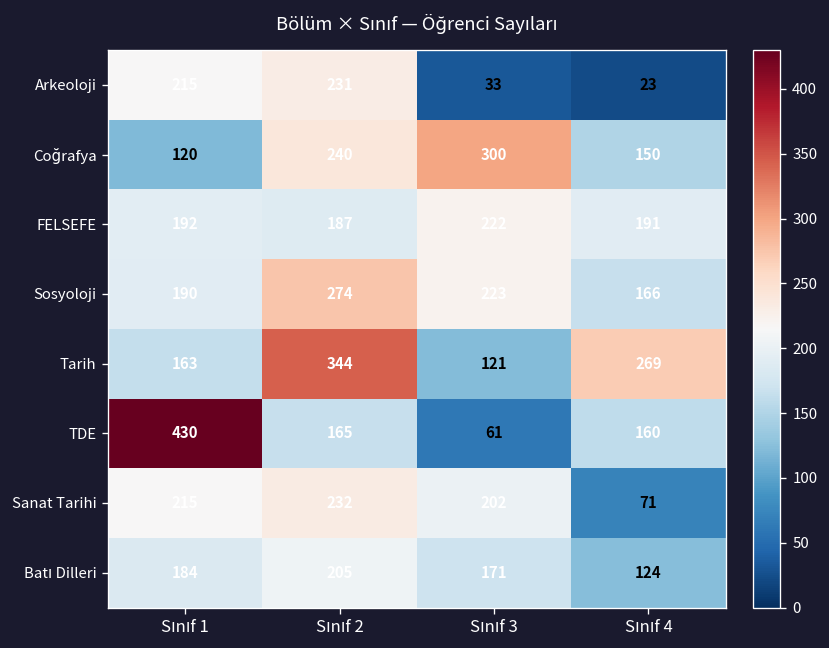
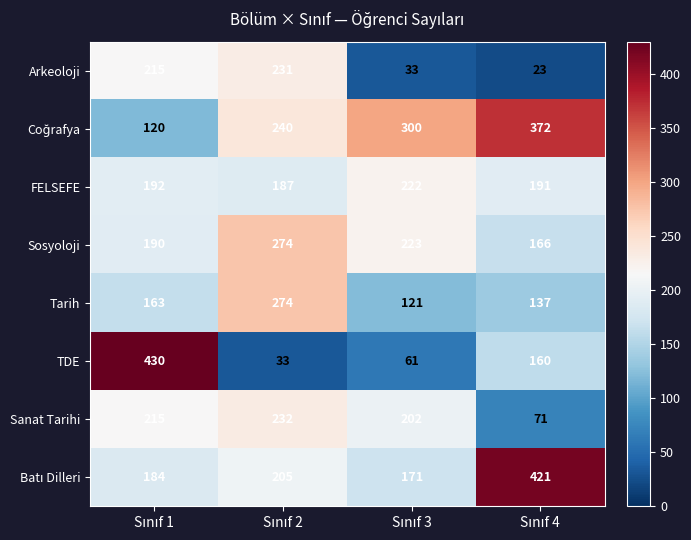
  {
    "Arkeoloji": {
      "Sınıf 3": 33,
      "Sınıf 4": 23
    },
    "Coğrafya": {
      "Sınıf 1": 120,
      "Sınıf 3": 300,
-     "Sınıf 4": 150
+     "Sınıf 4": 372
    },
    "Sosyoloji": {
      "Sınıf 2": 274,
      "Sınıf 4": 166
    },
    "Tarih": {
      "Sınıf 1": 163,
-     "Sınıf 2": 344,
+     "Sınıf 2": 274,
      "Sınıf 3": 121,
-     "Sınıf 4": 269
+     "Sınıf 4": 137
    },
    "TDE": {
      "Sınıf 1": 430,
-     "Sınıf 2": 165,
+     "Sınıf 2": 33,
      "Sınıf 3": 61,
      "Sınıf 4": 160
    },
    "Sanat Tarihi": {
      "Sınıf 4": 71
    },
    "Batı Dilleri": {
      "Sınıf 3": 171,
-     "Sınıf 4": 124
+     "Sınıf 4": 421
    }
  }
